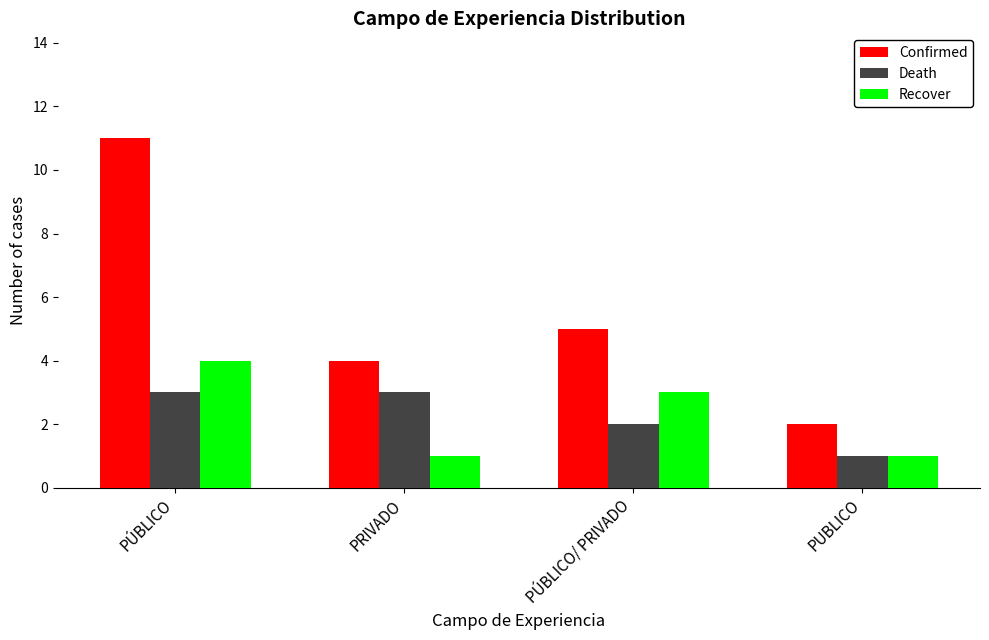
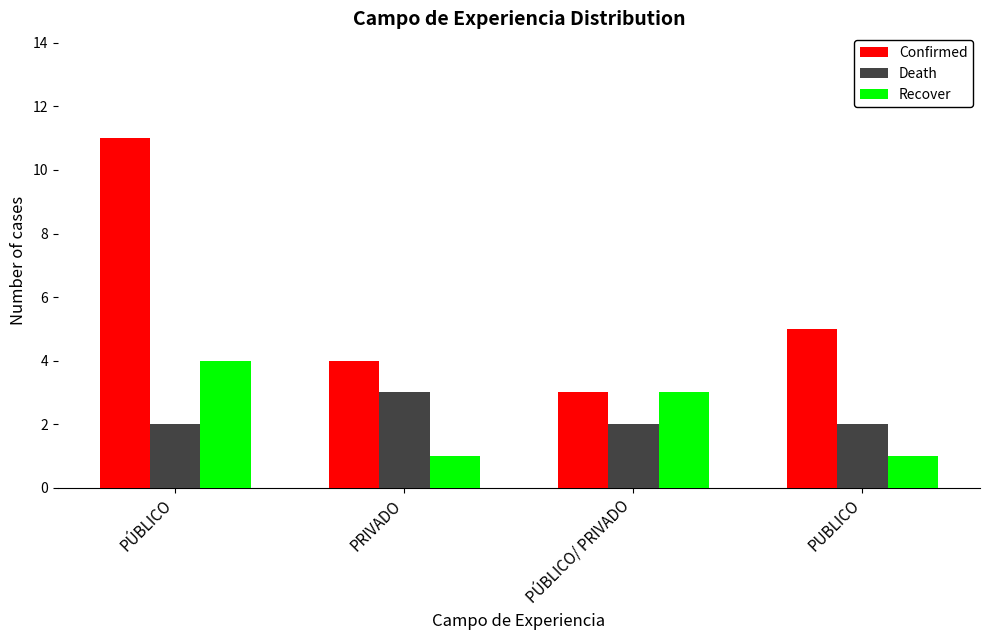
  {
    "Confirmed": {
      "PÚBLICO": 11,
      "PRIVADO": 4,
-     "PÚBLICO/ PRIVADO": 5,
-     "PUBLICO": 2
+     "PÚBLICO/ PRIVADO": 3,
+     "PUBLICO": 5
    },
    "Death": {
-     "PÚBLICO": 3,
+     "PÚBLICO": 2,
      "PRIVADO": 3,
      "PÚBLICO/ PRIVADO": 2,
-     "PUBLICO": 1
+     "PUBLICO": 2
    },
    "Recover": {
      "PÚBLICO": 4,
      "PRIVADO": 1,
      "PÚBLICO/ PRIVADO": 3,
      "PUBLICO": 1
    }
  }
